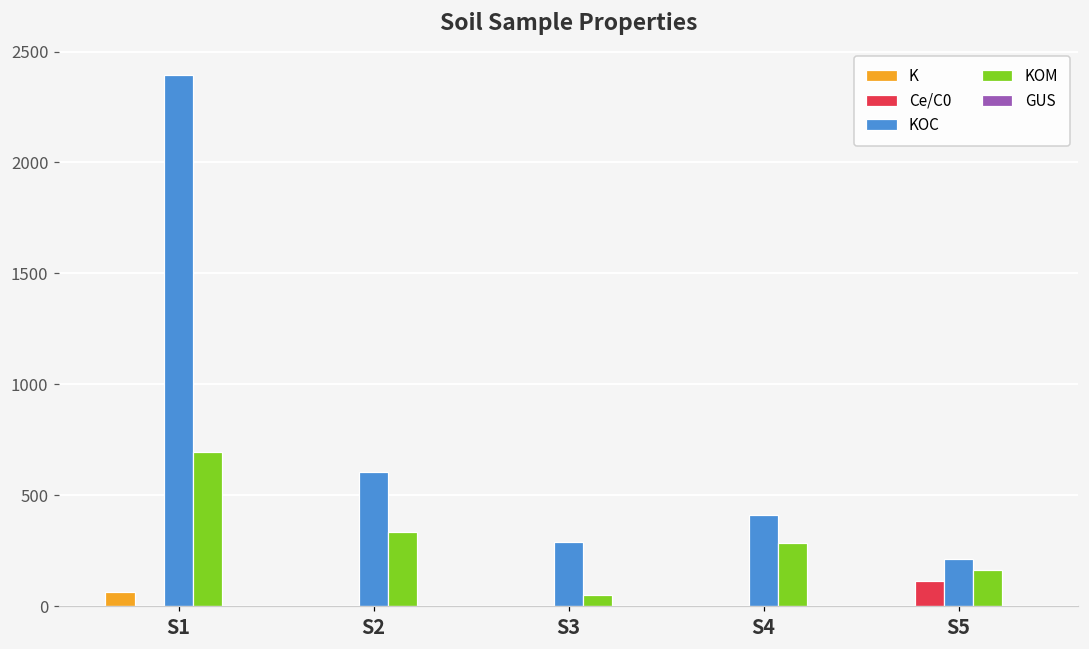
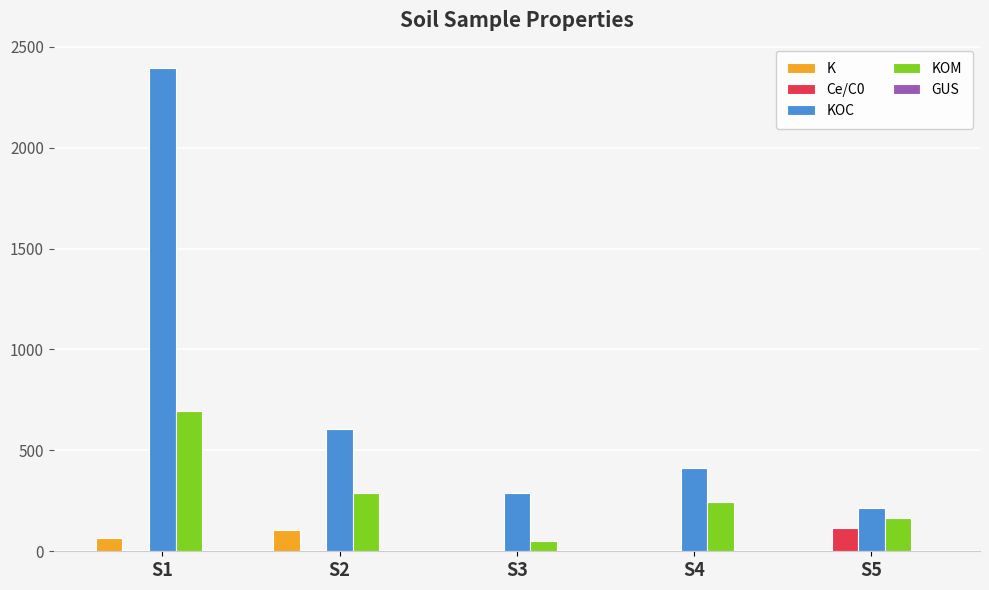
  {
    "K": {
      "S1": 60,
-     "S2": 0
+     "S2": 110
    },
    "Ce/C0": {
      "S5": 110
    },
    "KOC": {
      "S1": 2400,
      "S2": 610,
      "S3": 290,
      "S4": 410,
      "S5": 210
    },
    "KOM": {
      "S1": 700,
-     "S2": 340,
+     "S2": 290,
      "S3": 50,
-     "S4": 290,
+     "S4": 240,
      "S5": 170
    }
  }
